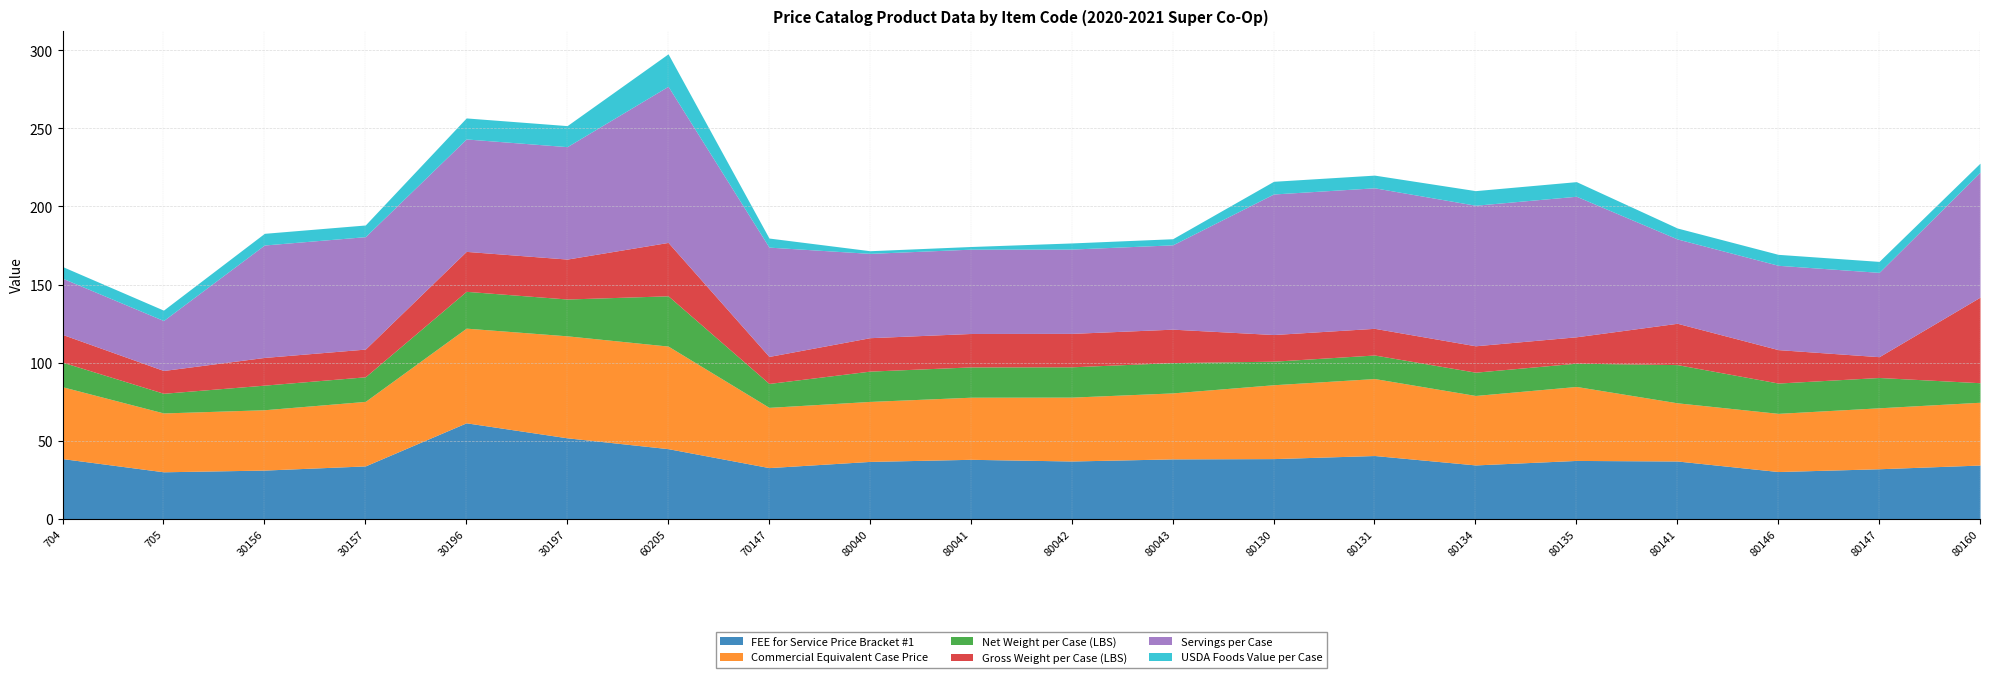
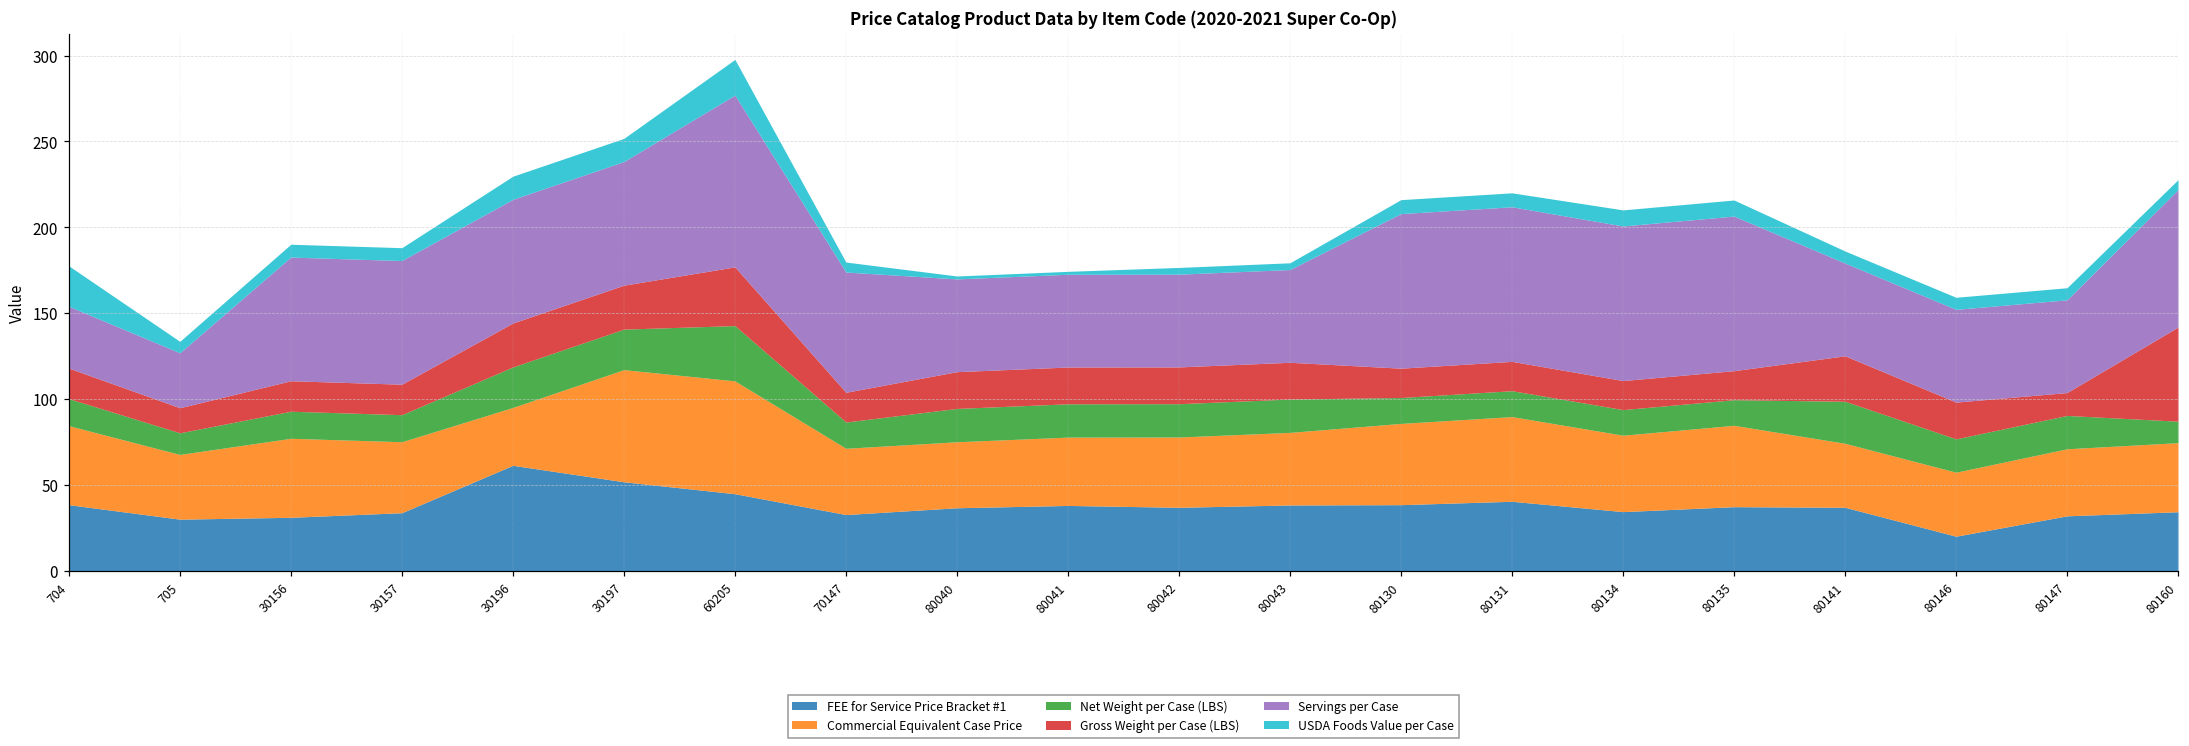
  {
    "FEE for Service Price Bracket #1": {
      "704": 39,
      "705": 30,
      "30156": 31,
      "30157": 34,
      "30196": 61,
      "30197": 52,
      "60205": 45,
      "70147": 33,
      "80040": 37,
      "80041": 38,
      "80042": 37,
      "80043": 38,
      "80130": 39,
      "80131": 41,
      "80134": 34,
      "80135": 37,
      "80141": 37,
-     "80146": 30,
+     "80146": 20,
      "80147": 32,
      "80160": 34
    },
    "Commercial Equivalent Case Price": {
      "704": 46,
      "705": 38,
-     "30156": 39,
+     "30156": 46,
      "30157": 41,
-     "30196": 61,
+     "30196": 34,
      "30197": 65,
      "60205": 66,
      "70147": 39,
      "80040": 38,
      "80041": 40,
      "80042": 41,
      "80043": 42,
      "80130": 47,
      "80131": 49,
      "80134": 44,
      "80135": 47,
      "80141": 37,
      "80146": 37,
      "80147": 39,
      "80160": 40
    },
    "Net Weight per Case (LBS)": {
      "704": 16,
      "705": 13,
      "30156": 16,
      "30157": 16,
      "30196": 24,
      "30197": 24,
      "60205": 32,
      "70147": 15,
      "80040": 19,
      "80041": 19,
      "80042": 19,
      "80043": 19,
      "80130": 15,
      "80131": 15,
      "80134": 15,
      "80135": 15,
      "80141": 24,
      "80146": 19,
      "80147": 19,
      "80160": 13
    },
    "Gross Weight per Case (LBS)": {
      "704": 18,
      "705": 15,
      "30156": 18,
      "30157": 18,
      "30196": 26,
      "30197": 26,
      "60205": 34,
      "70147": 17,
      "80040": 21,
      "80041": 21,
      "80042": 21,
      "80043": 21,
      "80130": 17,
      "80131": 17,
      "80134": 17,
      "80135": 17,
      "80141": 26,
      "80146": 21,
      "80147": 13,
      "80160": 55
    },
    "Servings per Case": {
      "704": 36,
      "705": 32,
      "30156": 72,
      "30157": 72,
      "30196": 72,
      "30197": 72,
      "60205": 100,
      "70147": 70,
      "80040": 54,
      "80041": 54,
      "80042": 54,
      "80043": 54,
      "80130": 90,
      "80131": 90,
      "80134": 90,
      "80135": 90,
      "80141": 54,
      "80146": 54,
      "80147": 54,
      "80160": 80
    },
    "USDA Foods Value per Case": {
-     "704": 7,
+     "704": 24,
      "705": 7,
      "30156": 7,
      "30157": 7,
      "30196": 13,
      "30197": 13,
      "60205": 21,
      "70147": 6,
      "80040": 2,
      "80041": 2,
      "80042": 4,
      "80043": 4,
      "80130": 8,
      "80131": 8,
      "80134": 9,
      "80135": 9,
      "80141": 7,
      "80146": 7,
      "80147": 7,
      "80160": 6
    }
  }
